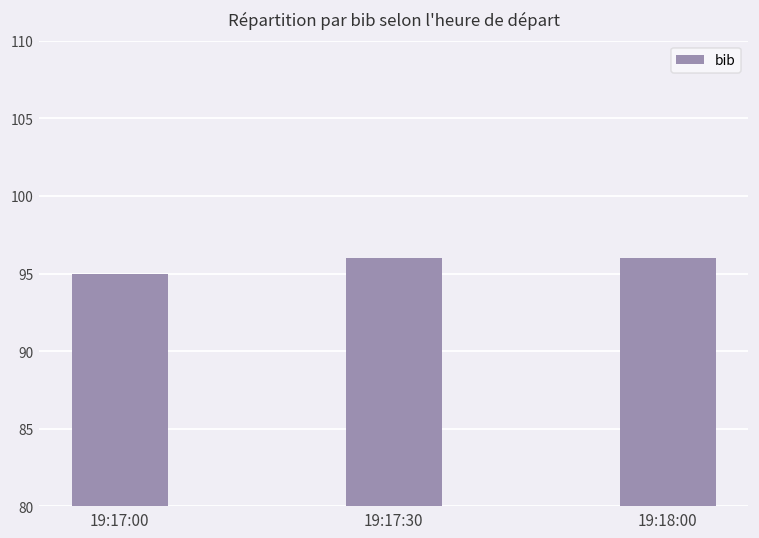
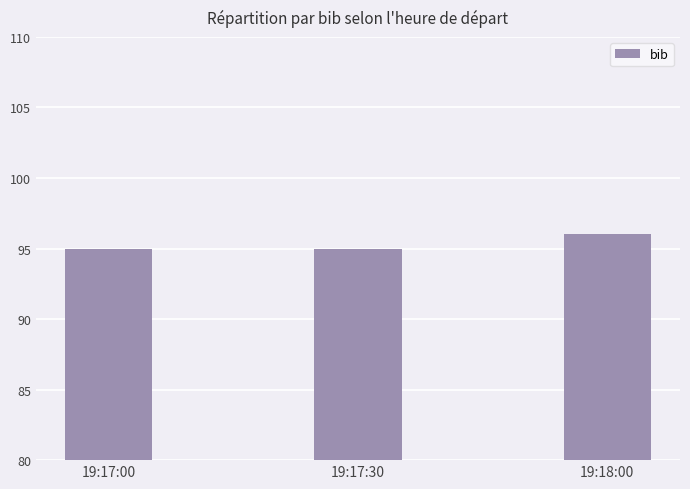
  {
    "19:17:00": 95,
-   "19:17:30": 96,
+   "19:17:30": 95,
    "19:18:00": 96
  }
